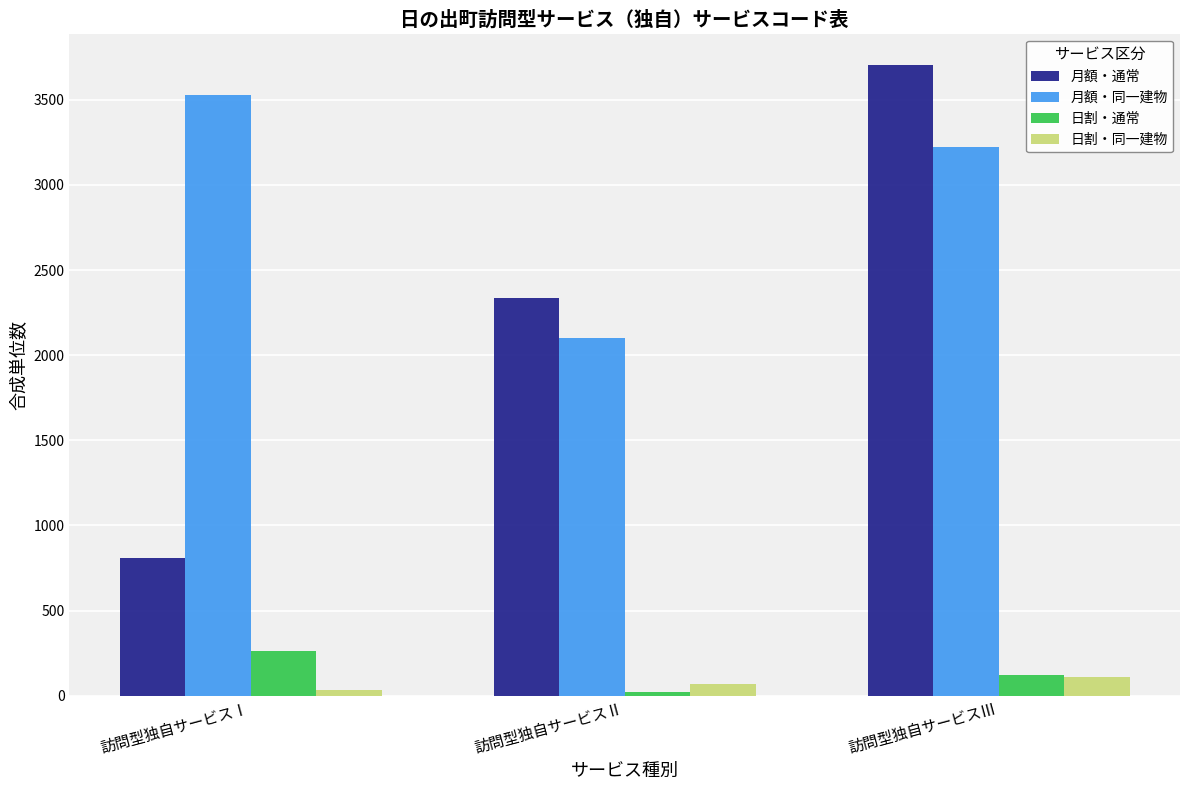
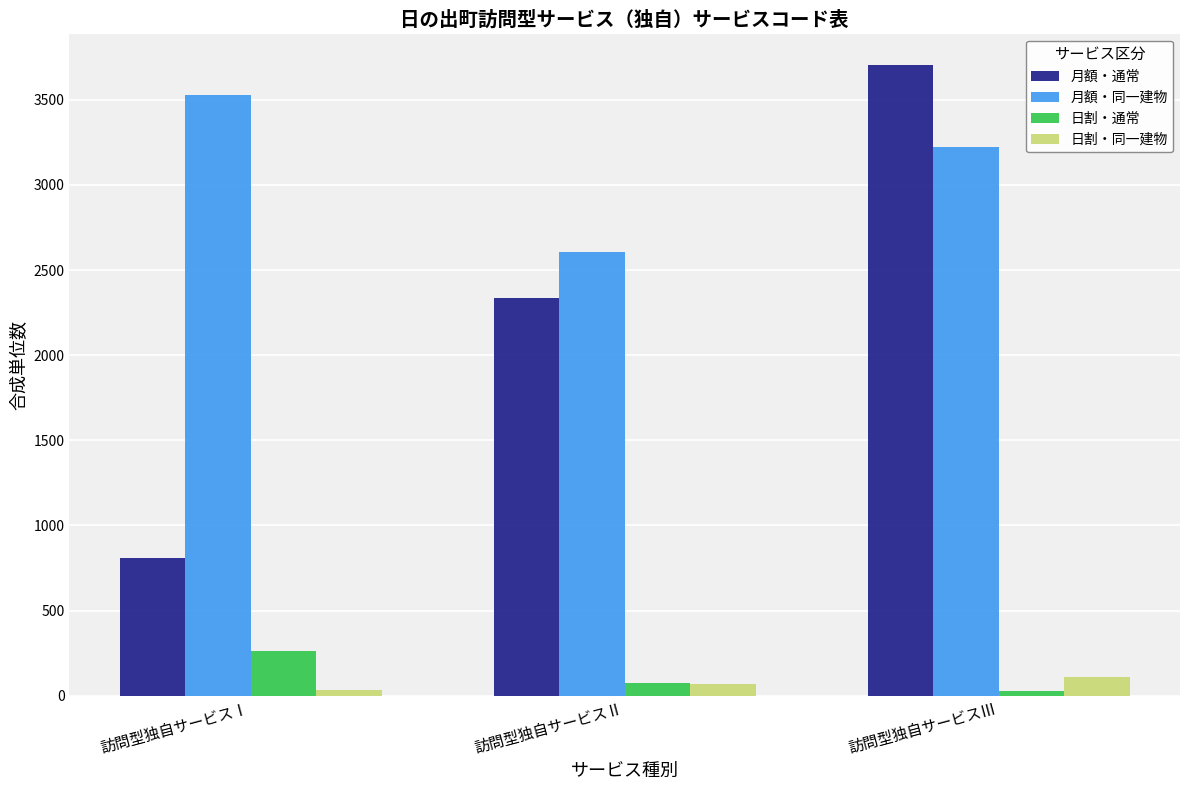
  {
    "月額・通常": {
      "訪問型独自サービスⅠ": 810,
      "訪問型独自サービスⅡ": 2340,
      "訪問型独自サービスⅢ": 3700
    },
    "月額・同一建物": {
      "訪問型独自サービスⅠ": 3530,
-     "訪問型独自サービスⅡ": 2100,
+     "訪問型独自サービスⅡ": 2610,
      "訪問型独自サービスⅢ": 3220
    },
    "日割・通常": {
      "訪問型独自サービスⅠ": 260,
-     "訪問型独自サービスⅡ": 20,
-     "訪問型独自サービスⅢ": 120
+     "訪問型独自サービスⅡ": 80,
+     "訪問型独自サービスⅢ": 30
    },
    "日割・同一建物": {
      "訪問型独自サービスⅠ": 30,
      "訪問型独自サービスⅡ": 70,
      "訪問型独自サービスⅢ": 110
    }
  }
